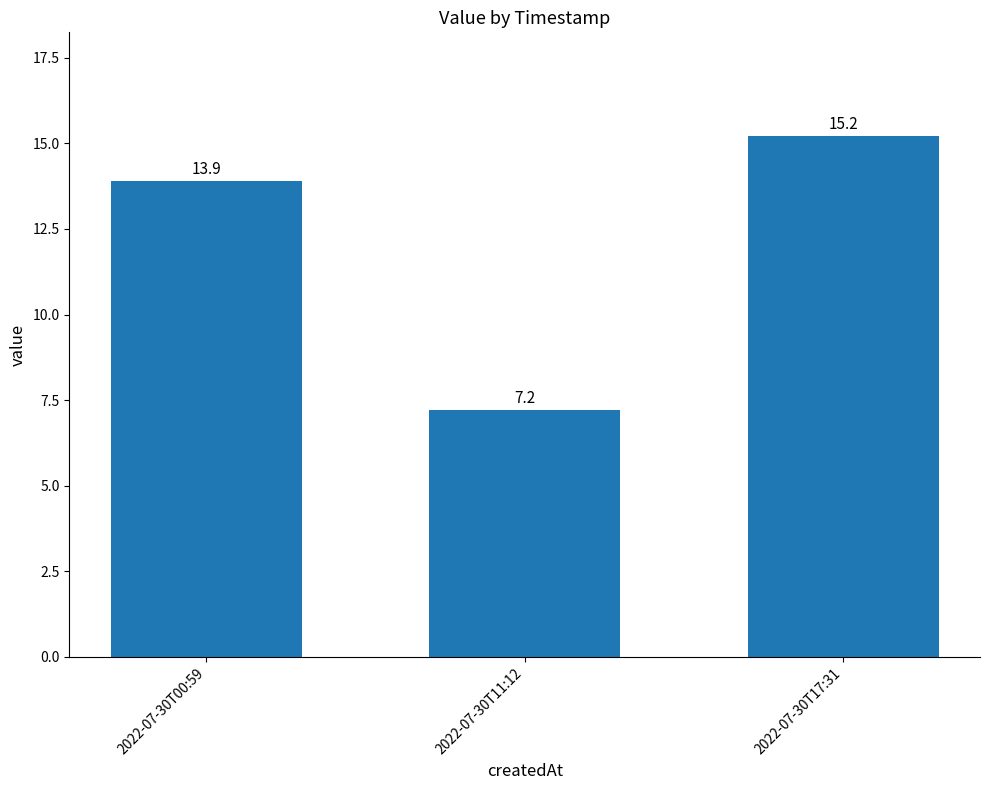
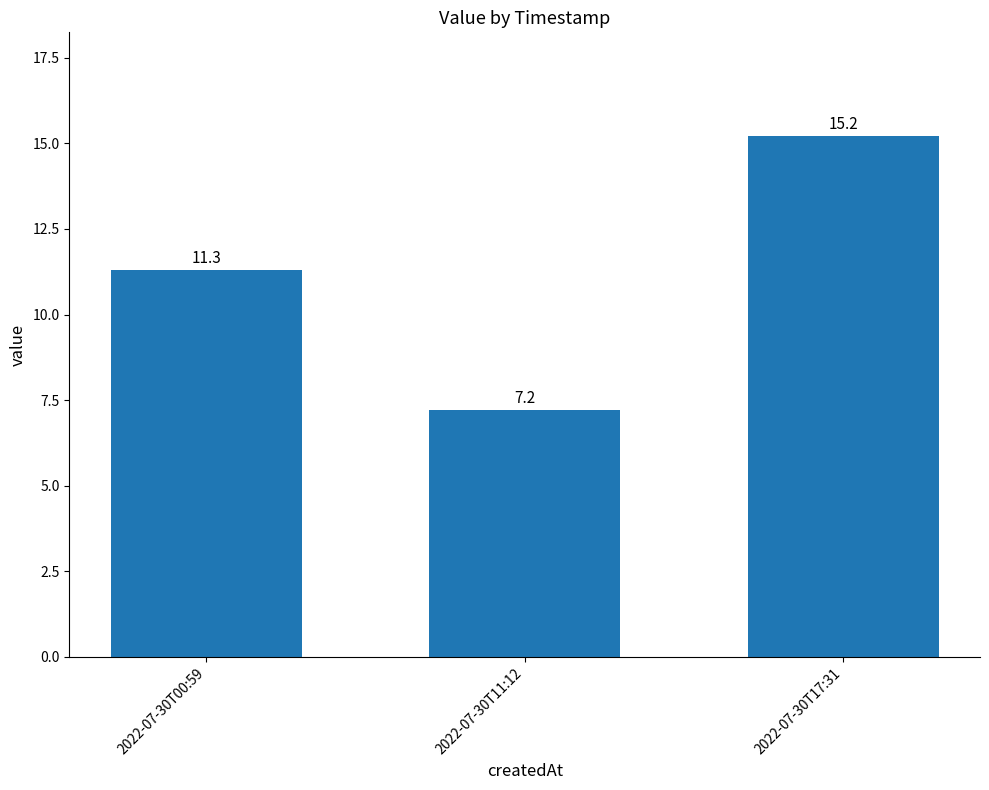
  {
-   "2022-07-30T00:59": 13.9,
+   "2022-07-30T00:59": 11.3,
    "2022-07-30T11:12": 7.2,
    "2022-07-30T17:31": 15.2
  }
